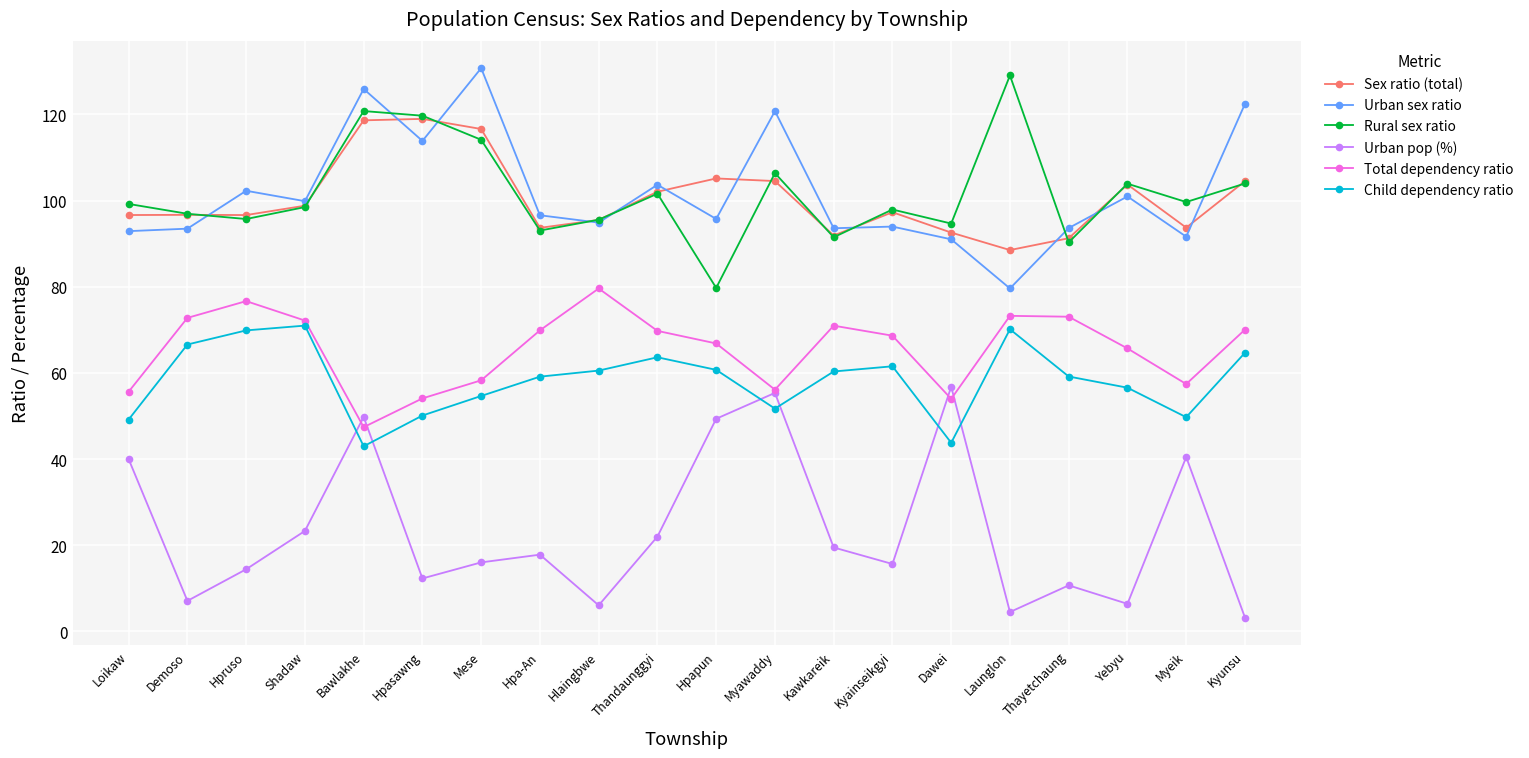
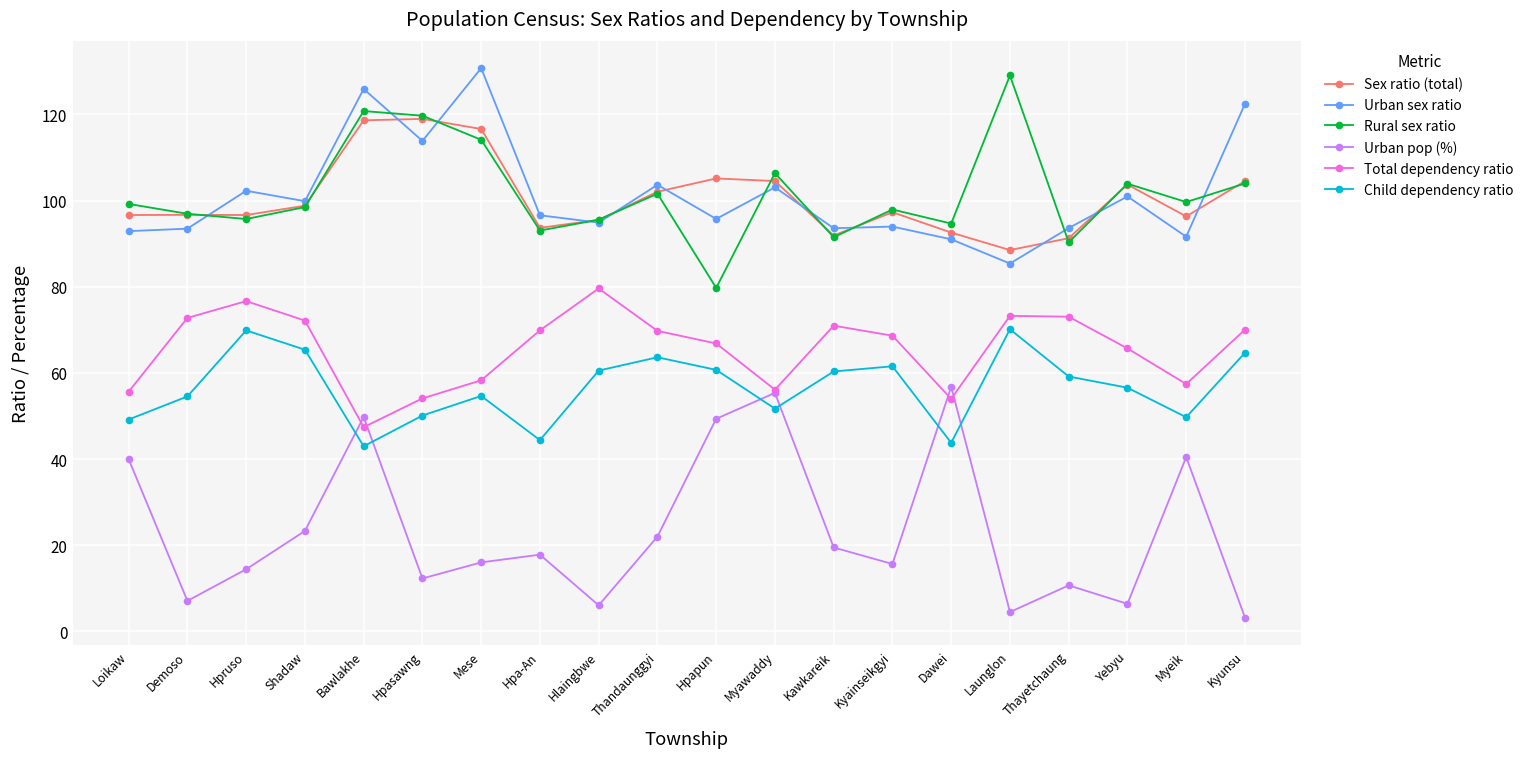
  {
    "Sex ratio (total)": {
      "Loikaw": 97,
      "Hpruso": 97,
      "Bawlakhe": 119,
      "Hpasawng": 119,
      "Mese": 117,
      "Hpapun": 105,
      "Myawaddy": 105,
      "Dawei": 93,
      "Launglon": 89,
      "Thayetchaung": 91,
-     "Myeik": 94
+     "Myeik": 96
    },
    "Urban sex ratio": {
      "Loikaw": 93,
      "Demoso": 93,
      "Hpruso": 102,
      "Shadaw": 100,
      "Bawlakhe": 126,
      "Hpasawng": 114,
      "Mese": 131,
      "Hpa-An": 97,
      "Thandaunggyi": 104,
      "Hpapun": 96,
-     "Myawaddy": 121,
+     "Myawaddy": 103,
      "Kawkareik": 94,
      "Kyainseikgyi": 94,
      "Dawei": 91,
-     "Launglon": 80,
+     "Launglon": 85,
      "Thayetchaung": 94,
      "Yebyu": 101,
      "Myeik": 92,
      "Kyunsu": 122
    },
    "Rural sex ratio": {
      "Loikaw": 99,
      "Hpruso": 96,
      "Bawlakhe": 121,
      "Hpasawng": 120,
      "Mese": 114,
      "Hpapun": 80,
      "Myawaddy": 106,
      "Dawei": 95,
      "Launglon": 129,
      "Thayetchaung": 90,
      "Myeik": 100
    },
    "Child dependency ratio": {
      "Loikaw": 49,
-     "Demoso": 67,
+     "Demoso": 55,
      "Hpruso": 70,
-     "Shadaw": 71,
+     "Shadaw": 65,
      "Bawlakhe": 43,
      "Hpasawng": 50,
      "Mese": 55,
-     "Hpa-An": 59,
+     "Hpa-An": 44,
      "Hlaingbwe": 61,
      "Thandaunggyi": 64,
      "Hpapun": 61,
      "Myawaddy": 52,
      "Kawkareik": 60,
      "Kyainseikgyi": 62,
      "Dawei": 44,
      "Launglon": 70,
      "Thayetchaung": 59,
      "Yebyu": 57,
      "Myeik": 50,
      "Kyunsu": 65
    }
  }
